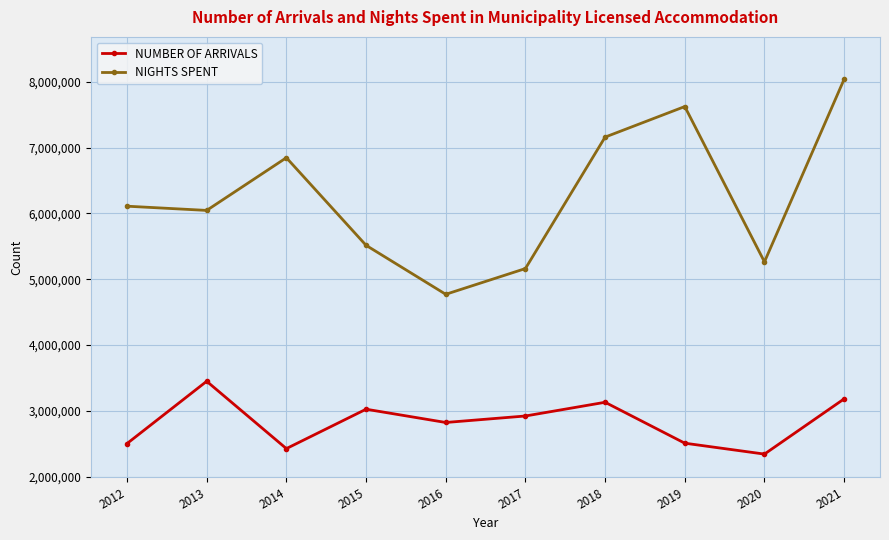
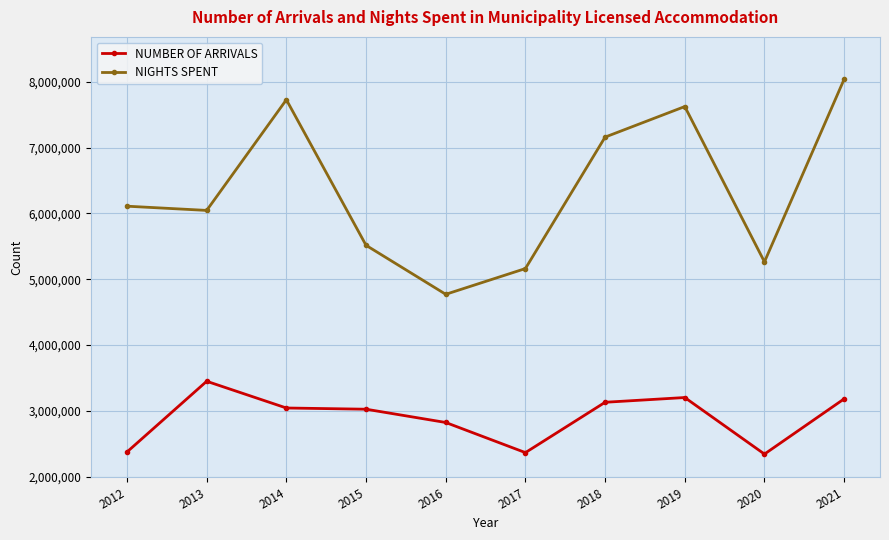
  {
    "NUMBER OF ARRIVALS": {
-     "2012": "2,500,000",
+     "2012": "2,400,000",
      "2013": "3,400,000",
-     "2014": "2,400,000",
+     "2014": "3,000,000",
      "2015": "3,000,000",
      "2016": "2,800,000",
-     "2017": "2,900,000",
+     "2017": "2,400,000",
      "2018": "3,100,000",
-     "2019": "2,500,000",
+     "2019": "3,200,000",
      "2020": "2,300,000",
      "2021": "3,200,000"
    },
    "NIGHTS SPENT": {
      "2012": "6,100,000",
      "2013": "6,000,000",
-     "2014": "6,800,000",
+     "2014": "7,700,000",
      "2015": "5,500,000",
      "2016": "4,800,000",
      "2017": "5,200,000",
      "2018": "7,200,000",
      "2019": "7,600,000",
      "2020": "5,300,000",
      "2021": "8,000,000"
    }
  }
